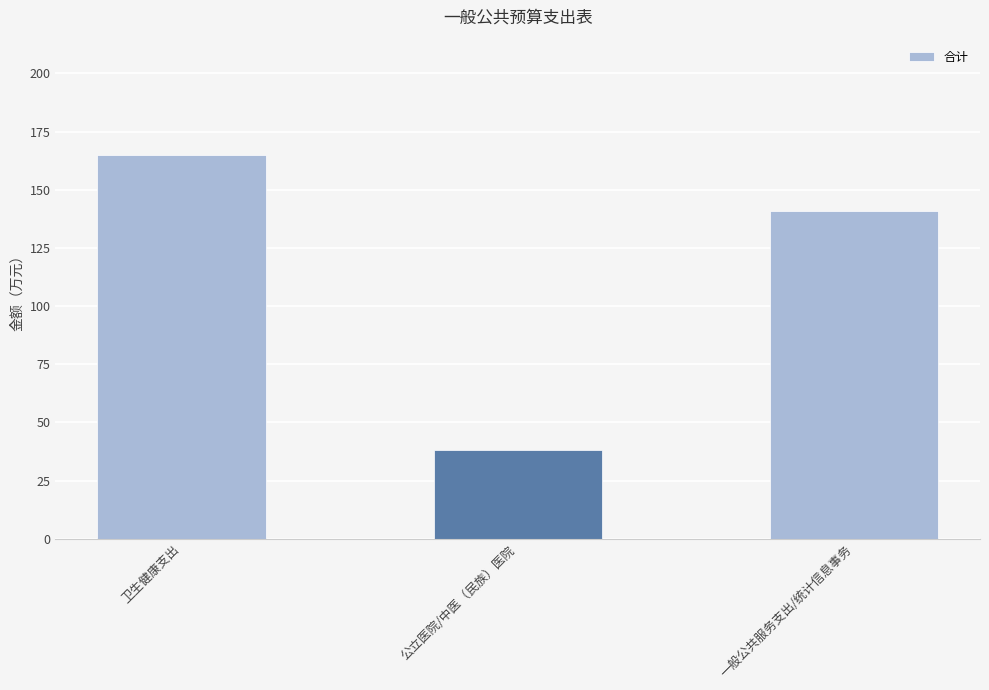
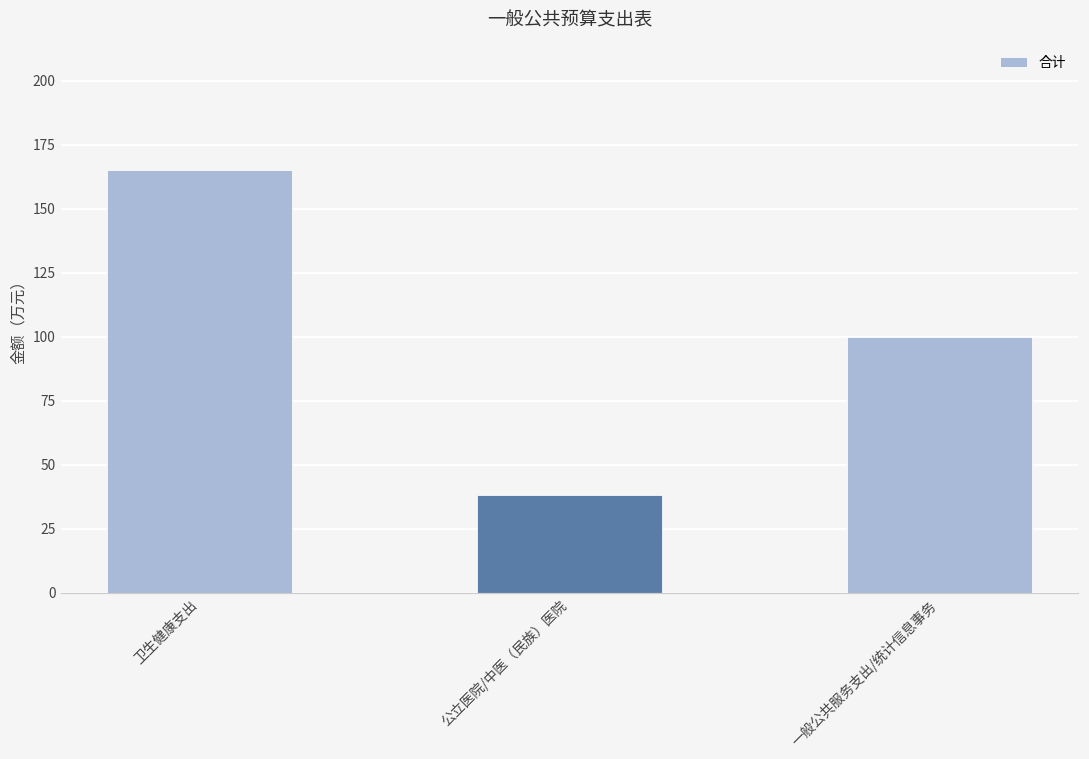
  {
    "卫生健康支出": 165,
    "公立医院/中医（民族）医院": 38,
-   "一般公共服务支出/统计信息事务": 141
+   "一般公共服务支出/统计信息事务": 100
  }
